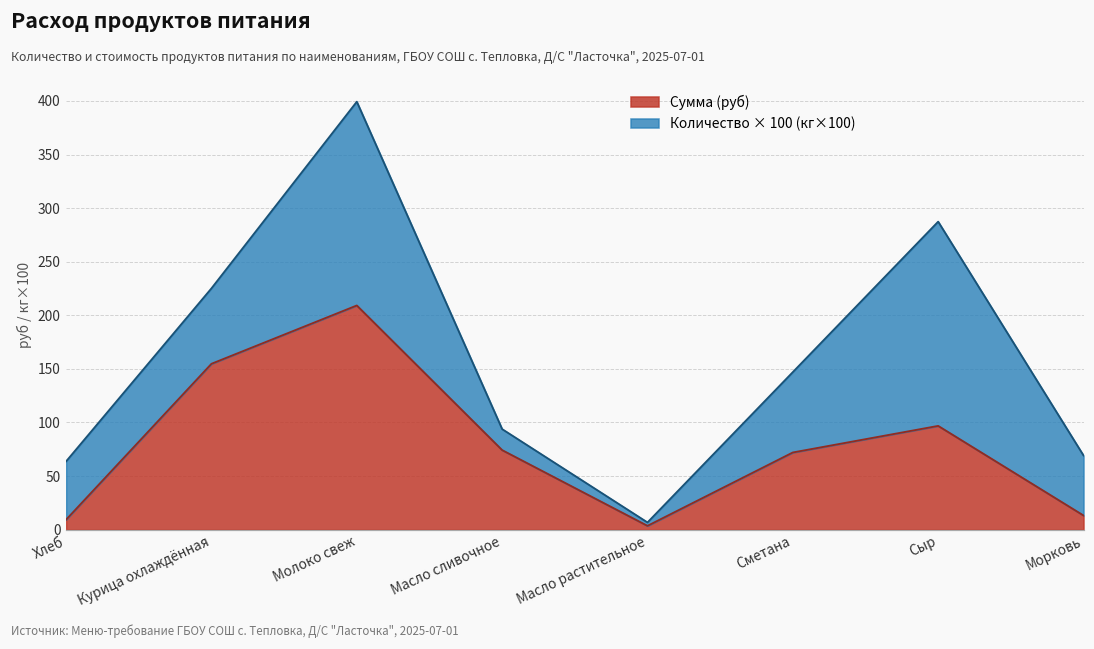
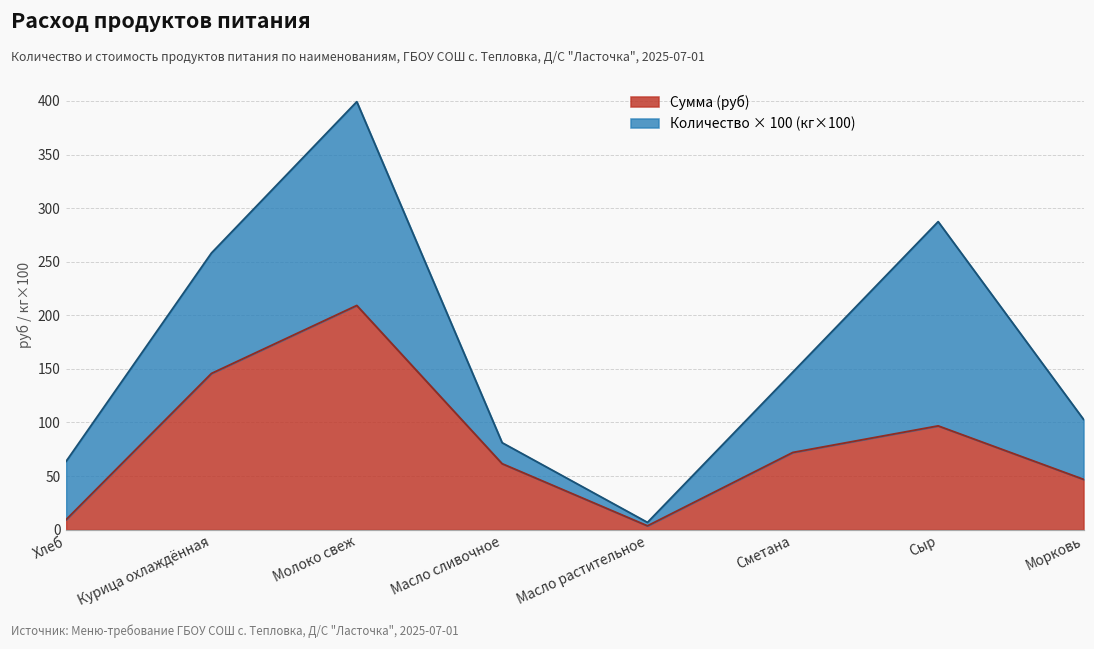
  {
    "Сумма (руб)": {
      "Хлеб": 10,
-     "Курица охлаждённая": 155,
+     "Курица охлаждённая": 146,
      "Молоко свеж": 210,
-     "Масло сливочное": 70,
+     "Масло сливочное": 60,
      "Масло растительное": 0,
      "Сметана": 70,
      "Сыр": 100,
-     "Морковь": 10
+     "Морковь": 50
    },
    "Количество × 100 (кг×100)": {
      "Хлеб": 50,
-     "Курица охлаждённая": 70,
+     "Курица охлаждённая": 110,
      "Молоко свеж": 190,
      "Масло сливочное": 20,
      "Масло растительное": 0,
      "Сметана": 80,
      "Сыр": 190,
      "Морковь": 60
    }
  }
